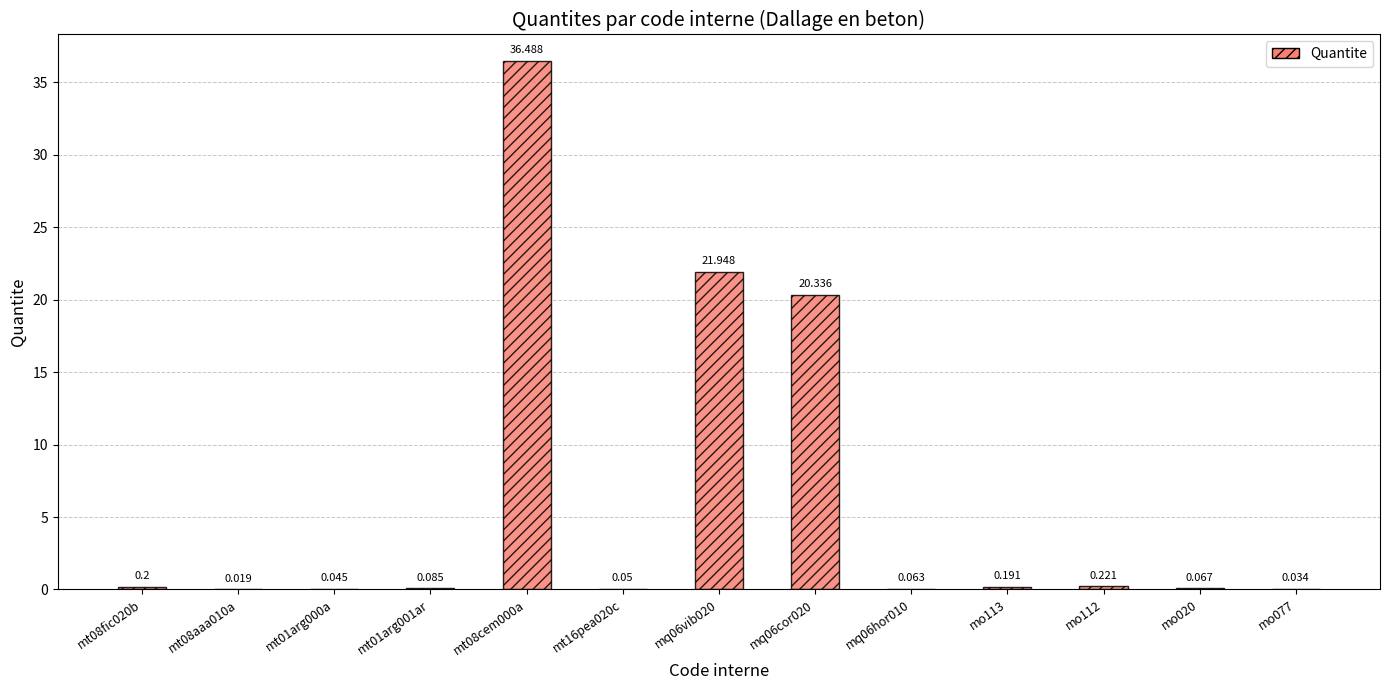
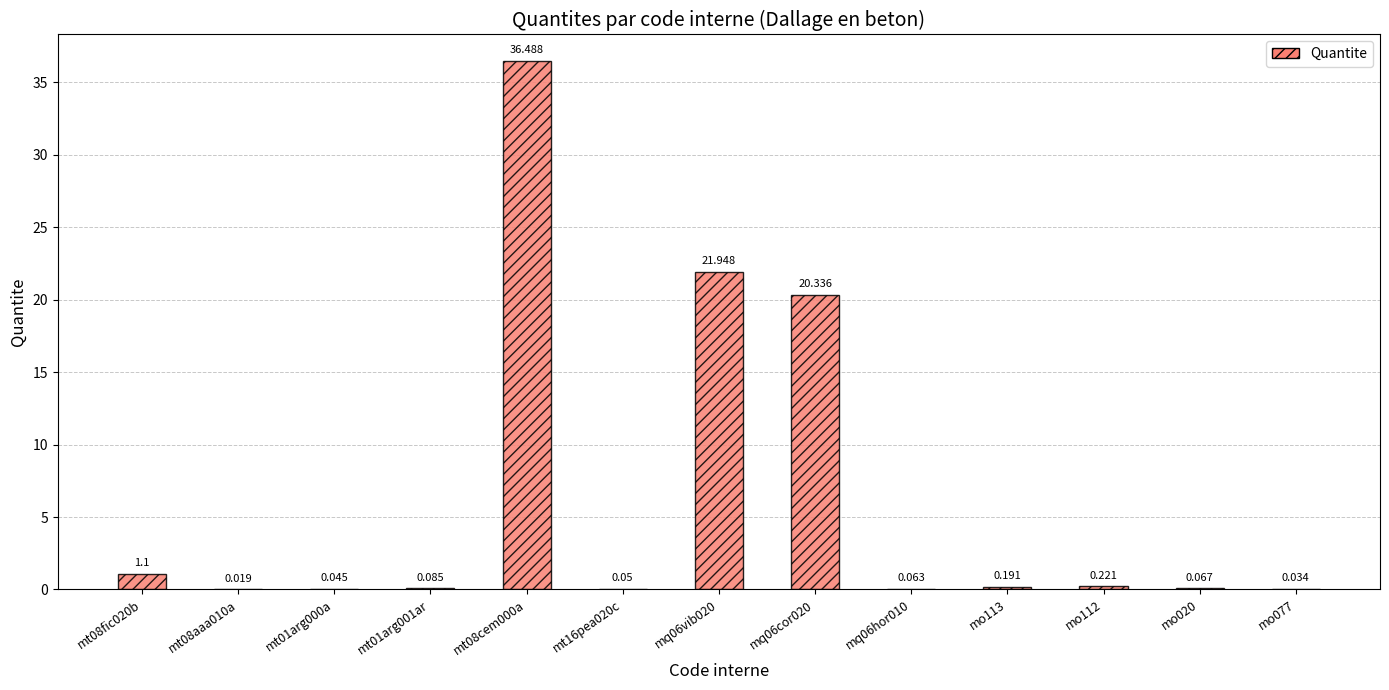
  {
-   "mt08fic020b": 0.2,
+   "mt08fic020b": 1.1,
    "mt08aaa010a": 0.019,
    "mt01arg000a": 0.045,
    "mt01arg001ar": 0.085,
    "mt08cem000a": 36.488,
    "mt16pea020c": 0.05,
    "mq06vib020": 21.948,
    "mq06cor020": 20.336,
    "mq06hor010": 0.063,
    "mo113": 0.191,
    "mo112": 0.221,
    "mo020": 0.067,
    "mo077": 0.034
  }
